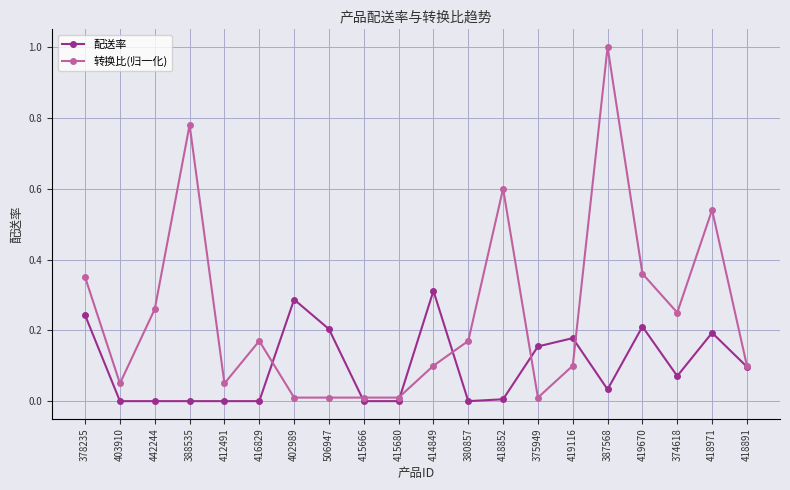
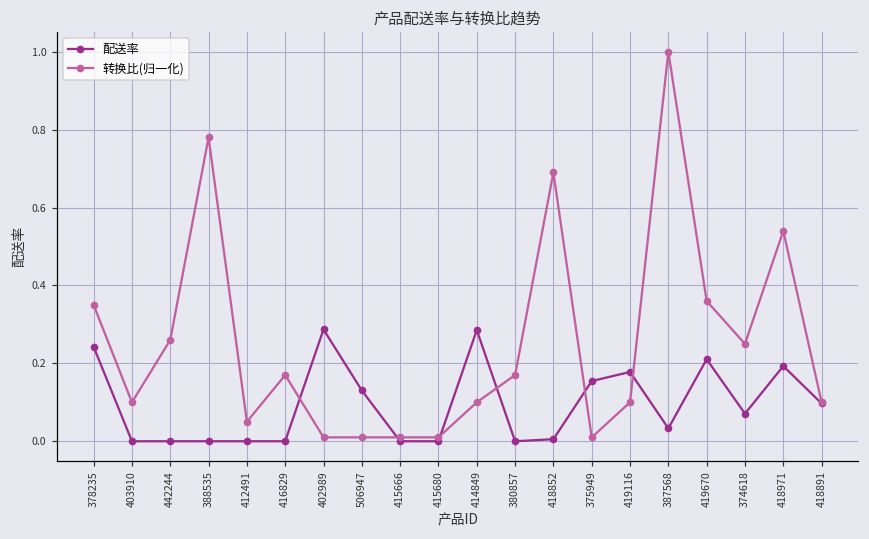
  {
    "配送率": {
      "378235": 0.24,
      "403910": 0.00,
      "442244": 0.00,
      "388535": 0.00,
      "412491": 0.00,
      "416829": 0.00,
      "402989": 0.29,
-     "506947": 0.20,
+     "506947": 0.13,
      "415666": 0.00,
      "415680": 0.00,
-     "414849": 0.31,
+     "414849": 0.29,
      "380857": 0.00,
      "418852": 0.01,
      "375949": 0.15,
      "419116": 0.18,
      "387568": 0.03,
      "419670": 0.21,
      "374618": 0.07,
      "418971": 0.19
    },
    "转换比(归一化)": {
      "378235": 0.35,
-     "403910": 0.05,
+     "403910": 0.10,
      "442244": 0.26,
      "388535": 0.78,
      "412491": 0.05,
      "416829": 0.17,
      "402989": 0.01,
      "506947": 0.01,
      "415666": 0.01,
      "415680": 0.01,
      "414849": 0.10,
      "380857": 0.17,
-     "418852": 0.60,
+     "418852": 0.69,
      "375949": 0.01,
      "419116": 0.10,
      "387568": 1.00,
      "419670": 0.36,
      "374618": 0.25,
      "418971": 0.54
    }
  }
